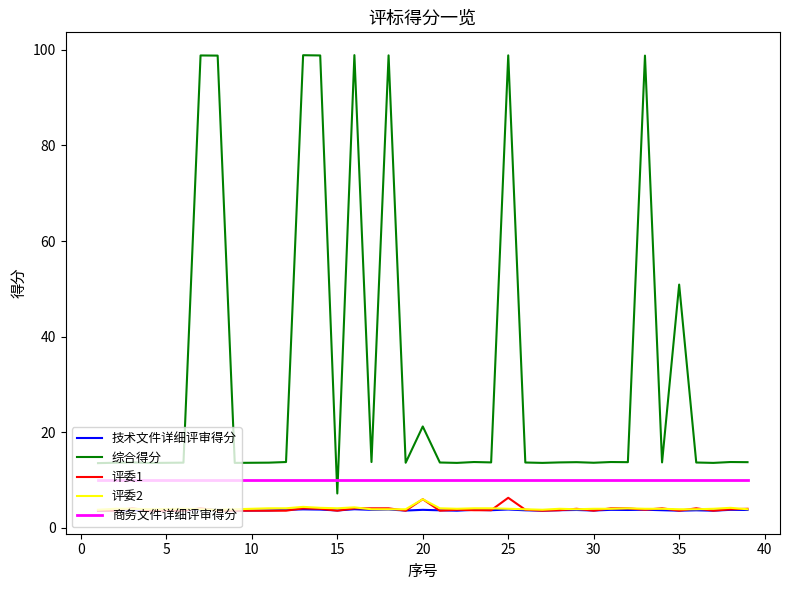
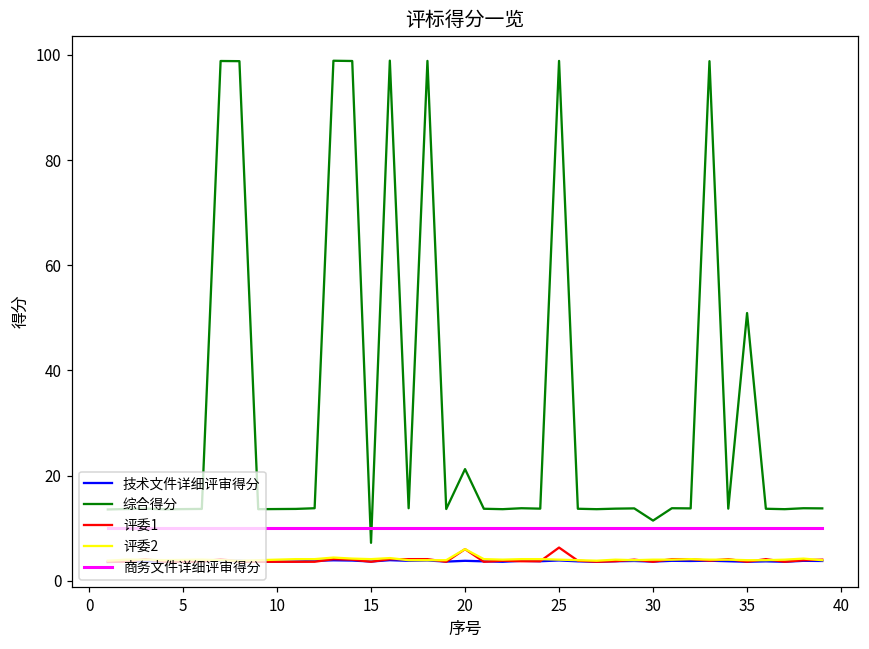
  {
    "技术文件详细评审得分": {
      "20": 4
    },
    "综合得分": {
      "15": 7,
      "20": 21,
      "25": 99,
-     "30": 14,
+     "30": 11,
      "35": 51
    },
    "评委1": {
      "25": 6
    },
    "商务文件详细评审得分": {
      "15": 10,
      "20": 10,
      "25": 10,
      "30": 10,
      "35": 10
    }
  }
